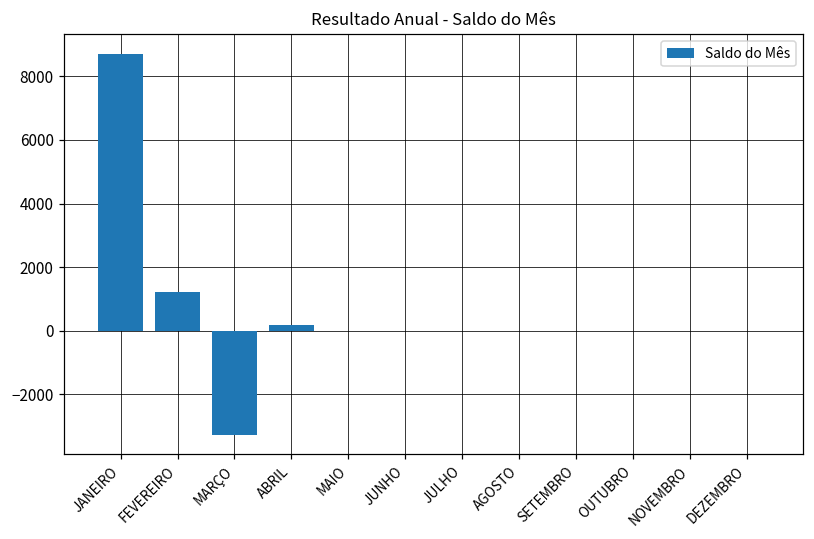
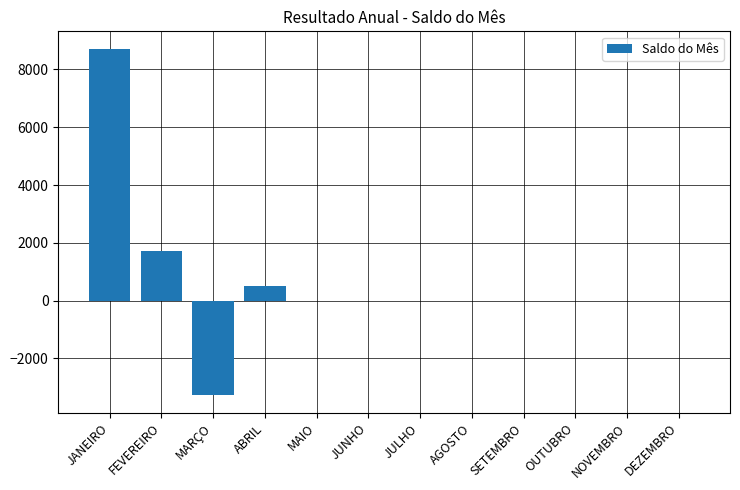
  {
    "JANEIRO": 8700,
-   "FEVEREIRO": 1200,
+   "FEVEREIRO": 1700,
    "MARÇO": -3300,
-   "ABRIL": 200,
+   "ABRIL": 500,
    "MAIO": 0,
    "JUNHO": 0,
    "JULHO": 0,
    "AGOSTO": 0,
    "SETEMBRO": 0,
    "OUTUBRO": 0,
    "NOVEMBRO": 0,
    "DEZEMBRO": 0
  }
